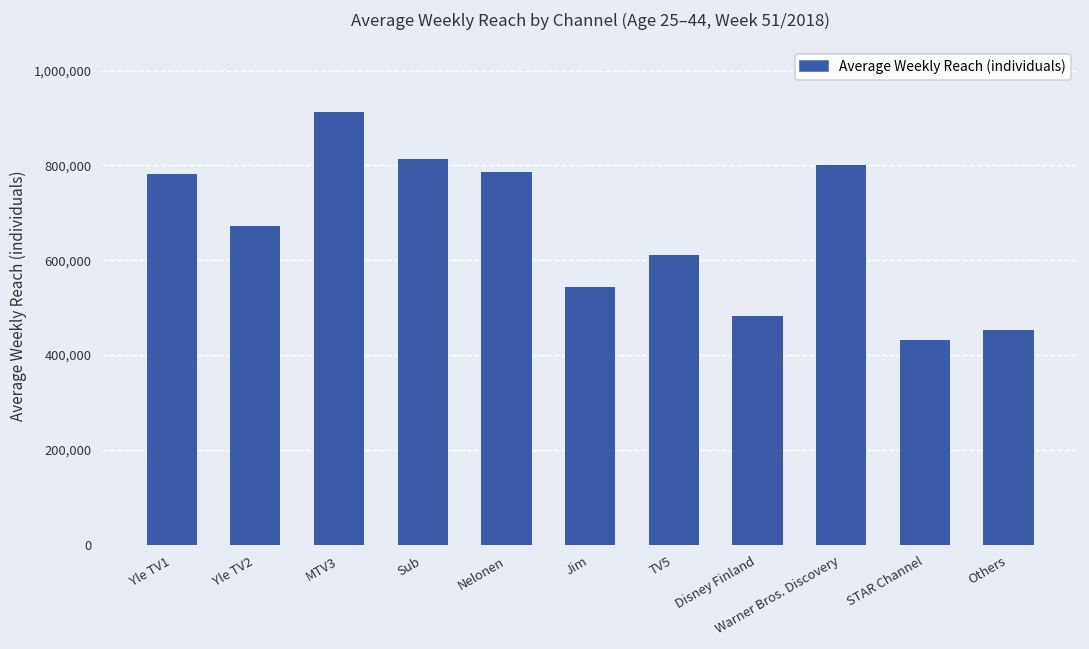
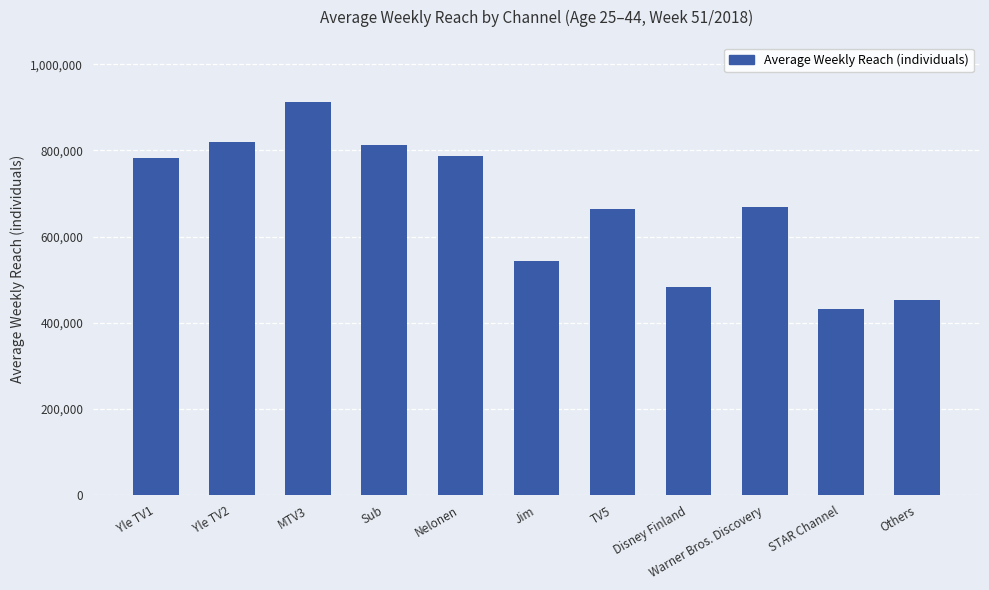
  {
    "Yle TV1": "780,000",
-   "Yle TV2": "670,000",
+   "Yle TV2": "820,000",
    "MTV3": "910,000",
    "Sub": "810,000",
    "Nelonen": "790,000",
    "Jim": "540,000",
-   "TV5": "610,000",
+   "TV5": "660,000",
    "Disney Finland": "480,000",
-   "Warner Bros. Discovery": "800,000",
+   "Warner Bros. Discovery": "670,000",
    "STAR Channel": "430,000",
    "Others": "450,000"
  }
